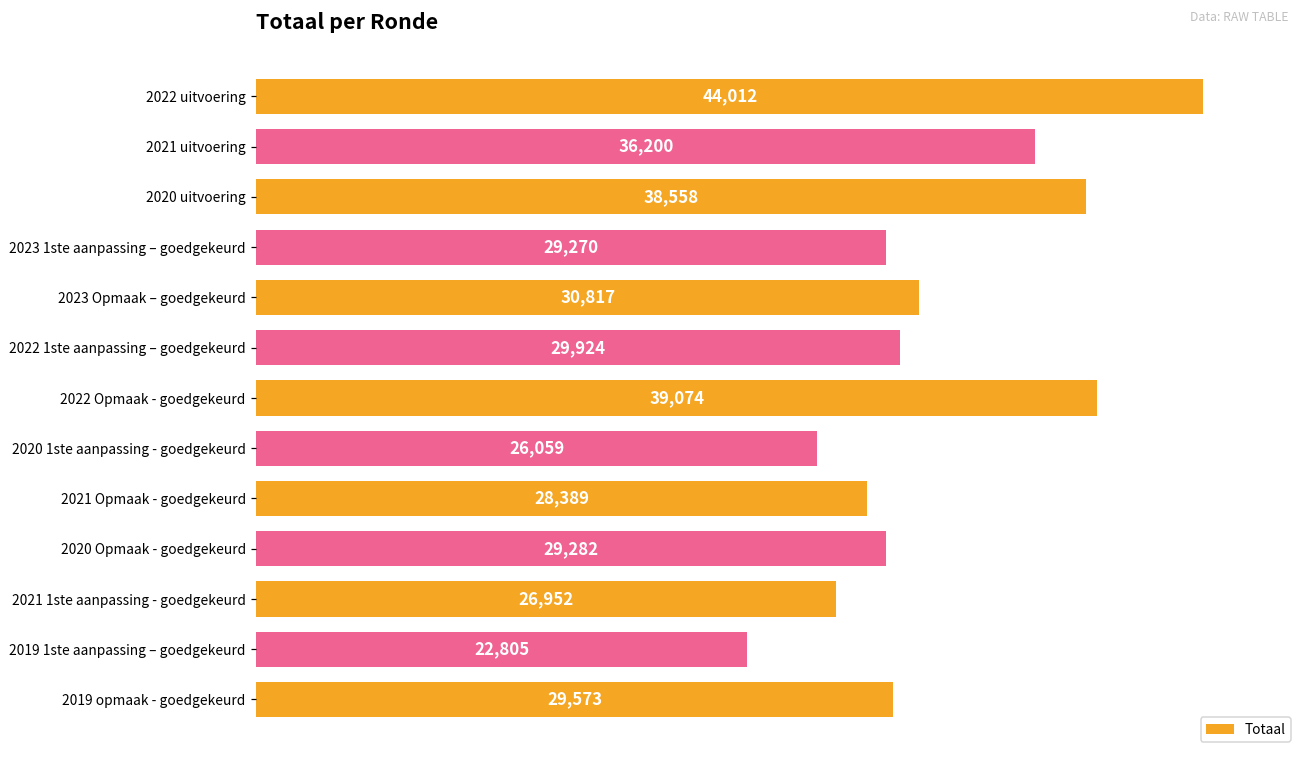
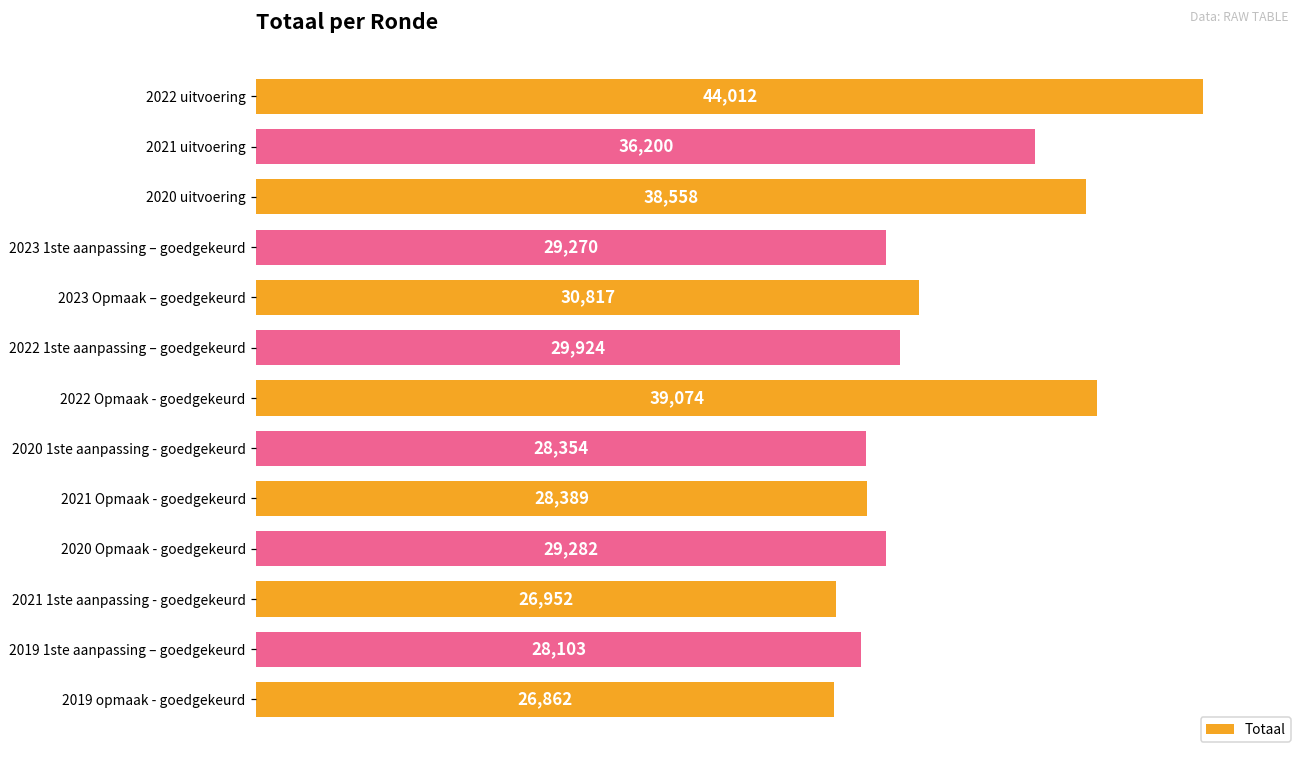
  {
    "2022 uitvoering": "44,012",
    "2021 uitvoering": "36,200",
    "2020 uitvoering": "38,558",
    "2023 1ste aanpassing – goedgekeurd": "29,270",
    "2023 Opmaak – goedgekeurd": "30,817",
    "2022 1ste aanpassing – goedgekeurd": "29,924",
    "2022 Opmaak - goedgekeurd": "39,074",
-   "2020 1ste aanpassing - goedgekeurd": "26,059",
+   "2020 1ste aanpassing - goedgekeurd": "28,354",
    "2021 Opmaak - goedgekeurd": "28,389",
    "2020 Opmaak - goedgekeurd": "29,282",
    "2021 1ste aanpassing - goedgekeurd": "26,952",
-   "2019 1ste aanpassing – goedgekeurd": "22,805",
-   "2019 opmaak - goedgekeurd": "29,573"
+   "2019 1ste aanpassing – goedgekeurd": "28,103",
+   "2019 opmaak - goedgekeurd": "26,862"
  }
